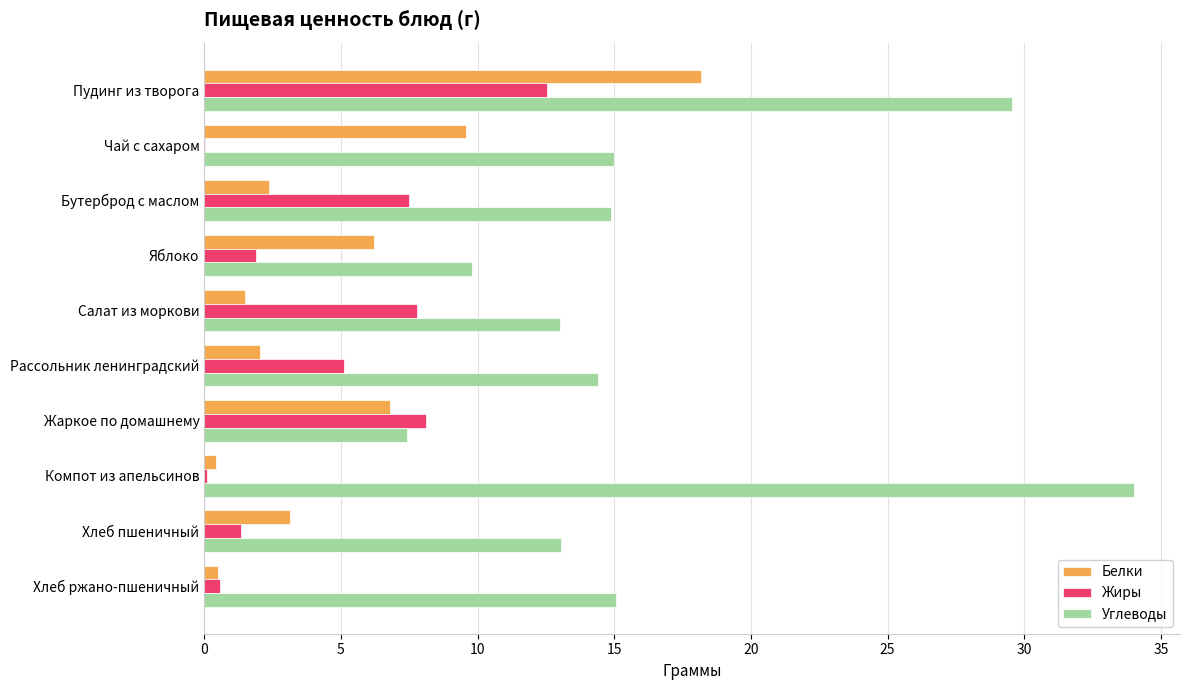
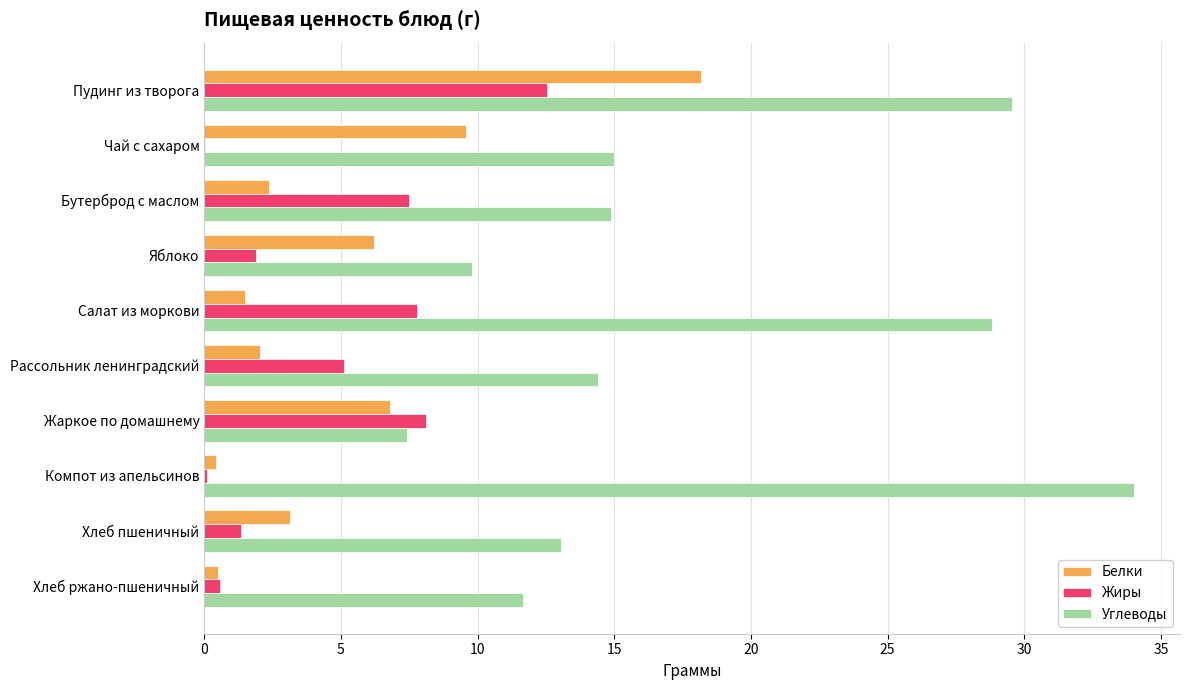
  {
    "Белки": {
      "Пудинг из творога": 18.2,
      "Чай с сахаром": 9.6,
      "Бутерброд с маслом": 2.4,
      "Яблоко": 6.2,
      "Салат из моркови": 1.5,
      "Рассольник ленинградский": 2.0,
      "Жаркое по домашнему": 6.8,
      "Компот из апельсинов": 0.4,
      "Хлеб пшеничный": 3.1,
      "Хлеб ржано-пшеничный": 0.5
    },
    "Жиры": {
      "Пудинг из творога": 12.5,
      "Бутерброд с маслом": 7.5,
      "Яблоко": 1.9,
      "Салат из моркови": 7.8,
      "Рассольник ленинградский": 5.1,
      "Жаркое по домашнему": 8.1,
      "Компот из апельсинов": 0.1,
      "Хлеб пшеничный": 1.4,
      "Хлеб ржано-пшеничный": 0.6
    },
    "Углеводы": {
      "Пудинг из творога": 29.6,
      "Чай с сахаром": 15.0,
      "Бутерброд с маслом": 14.9,
      "Яблоко": 9.8,
-     "Салат из моркови": 13.0,
+     "Салат из моркови": 28.8,
      "Рассольник ленинградский": 14.4,
      "Жаркое по домашнему": 7.4,
      "Компот из апельсинов": 34.0,
      "Хлеб пшеничный": 13.1,
-     "Хлеб ржано-пшеничный": 15.1
+     "Хлеб ржано-пшеничный": 11.7
    }
  }
